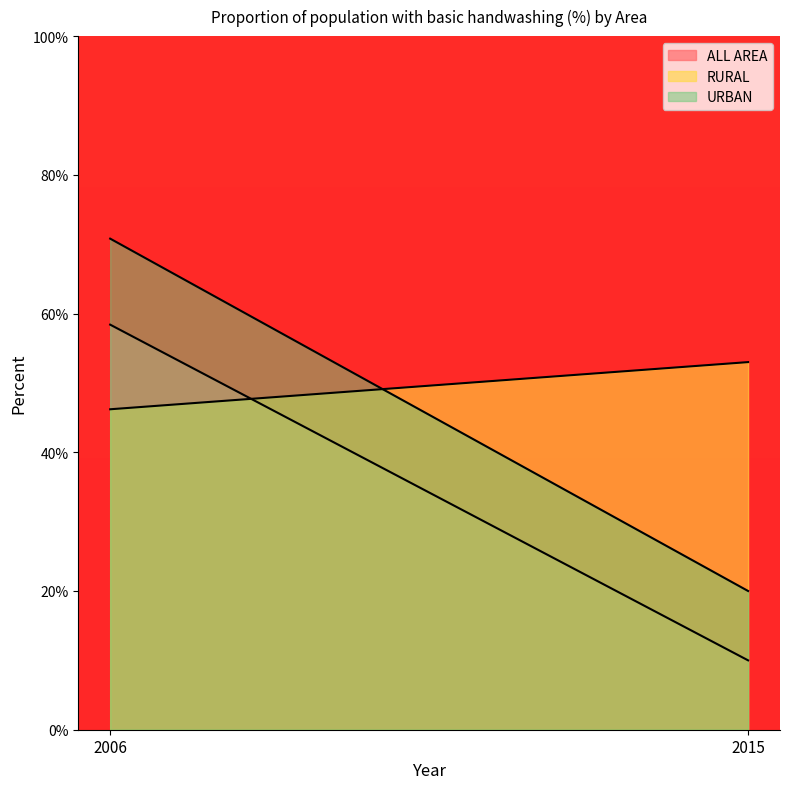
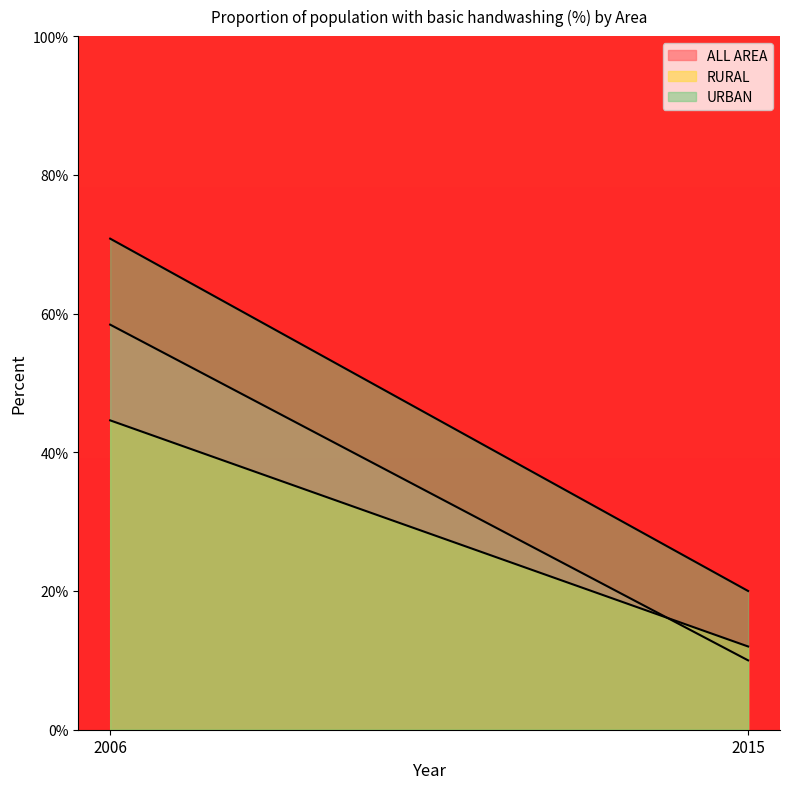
  {
    "ALL AREA": {
      "2006": "58%",
      "2015": "10%"
    },
    "RURAL": {
-     "2006": "46%",
-     "2015": "53%"
+     "2006": "45%",
+     "2015": "12%"
    },
    "URBAN": {
      "2006": "71%",
      "2015": "20%"
    }
  }
